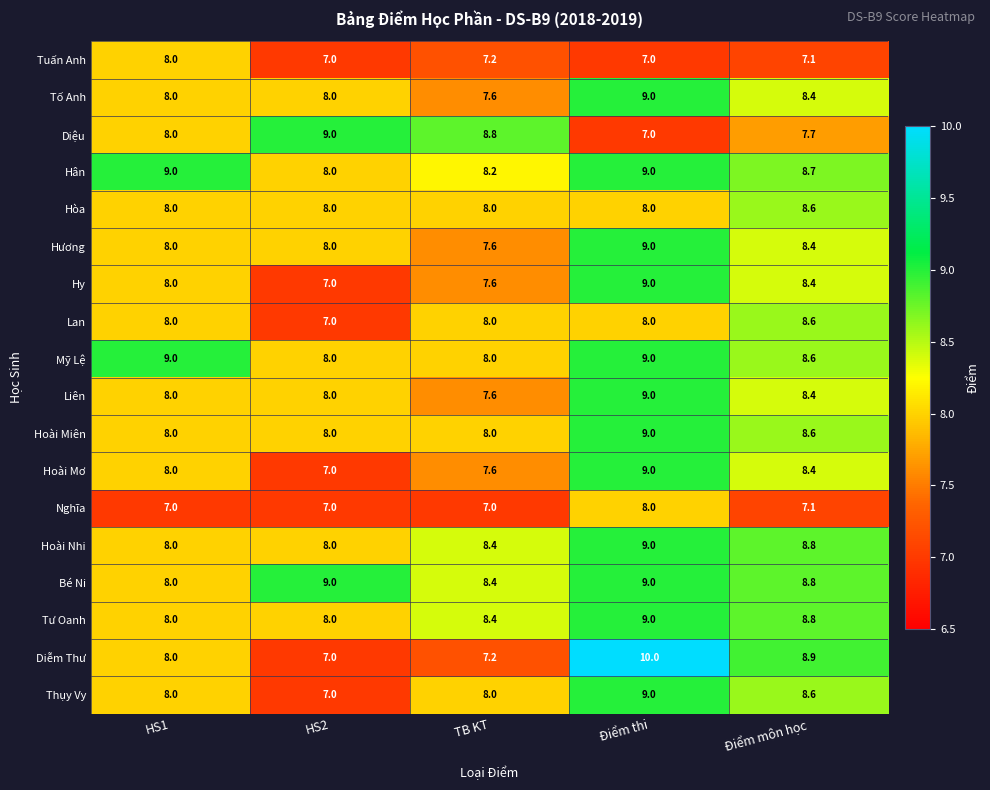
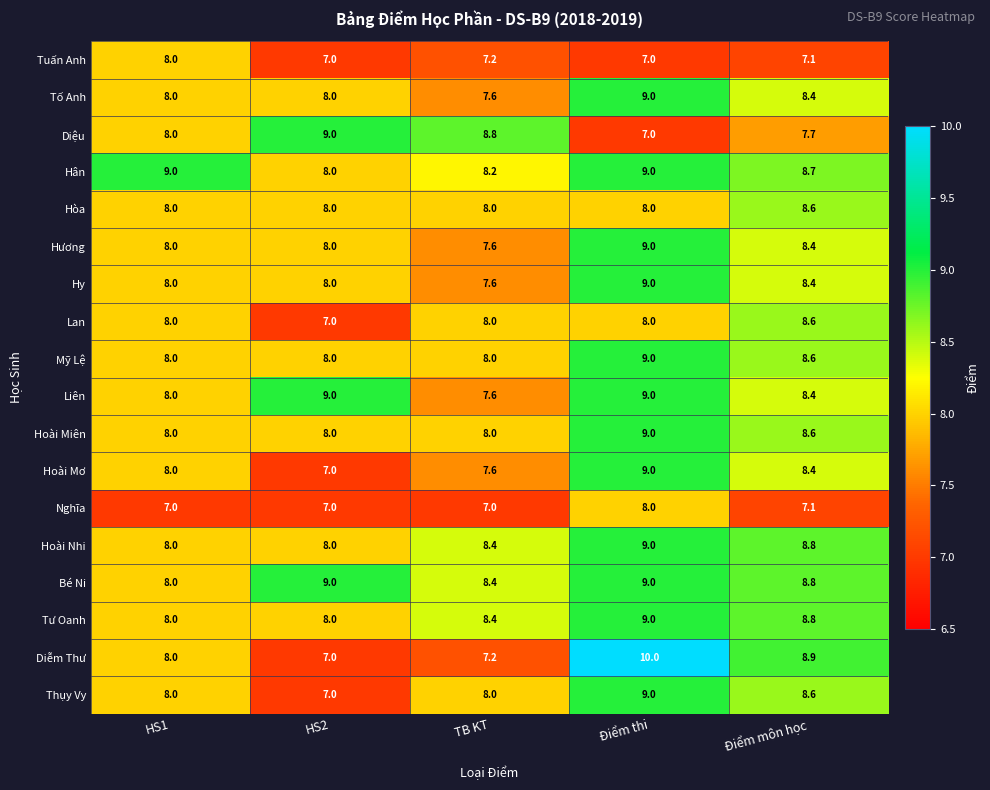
  {
    "Tuấn Anh": {
      "HS1": 8.0,
      "HS2": 7.0,
      "TB KT": 7.2,
      "Điểm thi": 7.0,
      "Điểm môn học": 7.1
    },
    "Tố Anh": {
      "HS1": 8.0,
      "HS2": 8.0,
      "TB KT": 7.6,
      "Điểm thi": 9.0,
      "Điểm môn học": 8.4
    },
    "Diệu": {
      "HS1": 8.0,
      "HS2": 9.0,
      "TB KT": 8.8,
      "Điểm thi": 7.0,
      "Điểm môn học": 7.7
    },
    "Hân": {
      "HS1": 9.0,
      "HS2": 8.0,
      "TB KT": 8.2,
      "Điểm thi": 9.0,
      "Điểm môn học": 8.7
    },
    "Hòa": {
      "HS1": 8.0,
      "HS2": 8.0,
      "TB KT": 8.0,
      "Điểm thi": 8.0,
      "Điểm môn học": 8.6
    },
    "Hương": {
      "HS1": 8.0,
      "HS2": 8.0,
      "TB KT": 7.6,
      "Điểm thi": 9.0,
      "Điểm môn học": 8.4
    },
    "Hy": {
      "HS1": 8.0,
-     "HS2": 7.0,
+     "HS2": 8.0,
      "TB KT": 7.6,
      "Điểm thi": 9.0,
      "Điểm môn học": 8.4
    },
    "Lan": {
      "HS1": 8.0,
      "HS2": 7.0,
      "TB KT": 8.0,
      "Điểm thi": 8.0,
      "Điểm môn học": 8.6
    },
    "Mỹ Lệ": {
-     "HS1": 9.0,
+     "HS1": 8.0,
      "HS2": 8.0,
      "TB KT": 8.0,
      "Điểm thi": 9.0,
      "Điểm môn học": 8.6
    },
    "Liên": {
      "HS1": 8.0,
-     "HS2": 8.0,
+     "HS2": 9.0,
      "TB KT": 7.6,
      "Điểm thi": 9.0,
      "Điểm môn học": 8.4
    },
    "Hoài Miên": {
      "HS1": 8.0,
      "HS2": 8.0,
      "TB KT": 8.0,
      "Điểm thi": 9.0,
      "Điểm môn học": 8.6
    },
    "Hoài Mơ": {
      "HS1": 8.0,
      "HS2": 7.0,
      "TB KT": 7.6,
      "Điểm thi": 9.0,
      "Điểm môn học": 8.4
    },
    "Nghĩa": {
      "HS1": 7.0,
      "HS2": 7.0,
      "TB KT": 7.0,
      "Điểm thi": 8.0,
      "Điểm môn học": 7.1
    },
    "Hoài Nhi": {
      "HS1": 8.0,
      "HS2": 8.0,
      "TB KT": 8.4,
      "Điểm thi": 9.0,
      "Điểm môn học": 8.8
    },
    "Bé Ni": {
      "HS1": 8.0,
      "HS2": 9.0,
      "TB KT": 8.4,
      "Điểm thi": 9.0,
      "Điểm môn học": 8.8
    },
    "Tư Oanh": {
      "HS1": 8.0,
      "HS2": 8.0,
      "TB KT": 8.4,
      "Điểm thi": 9.0,
      "Điểm môn học": 8.8
    },
    "Diễm Thư": {
      "HS1": 8.0,
      "HS2": 7.0,
      "TB KT": 7.2,
      "Điểm thi": 10.0,
      "Điểm môn học": 8.9
    },
    "Thụy Vy": {
      "HS1": 8.0,
      "HS2": 7.0,
      "TB KT": 8.0,
      "Điểm thi": 9.0,
      "Điểm môn học": 8.6
    }
  }
